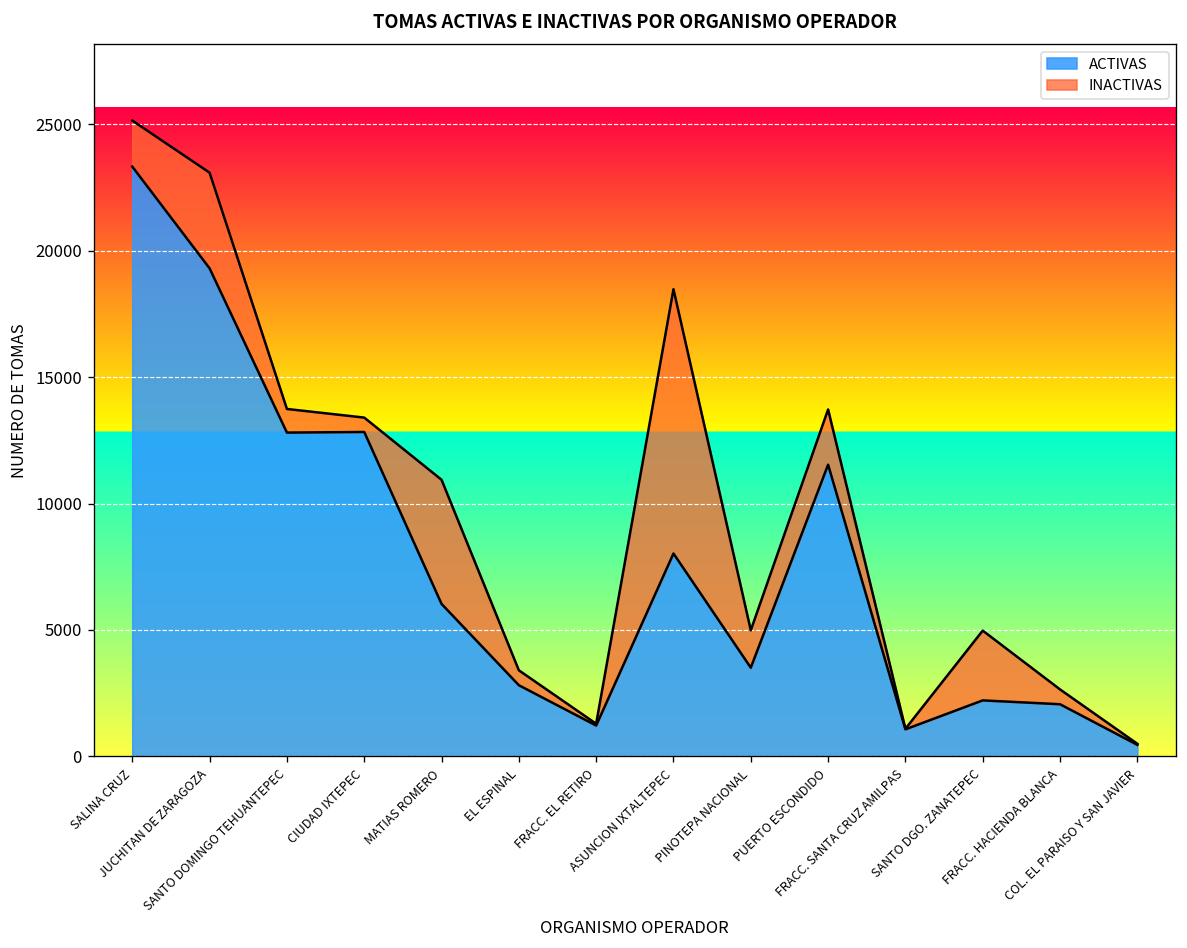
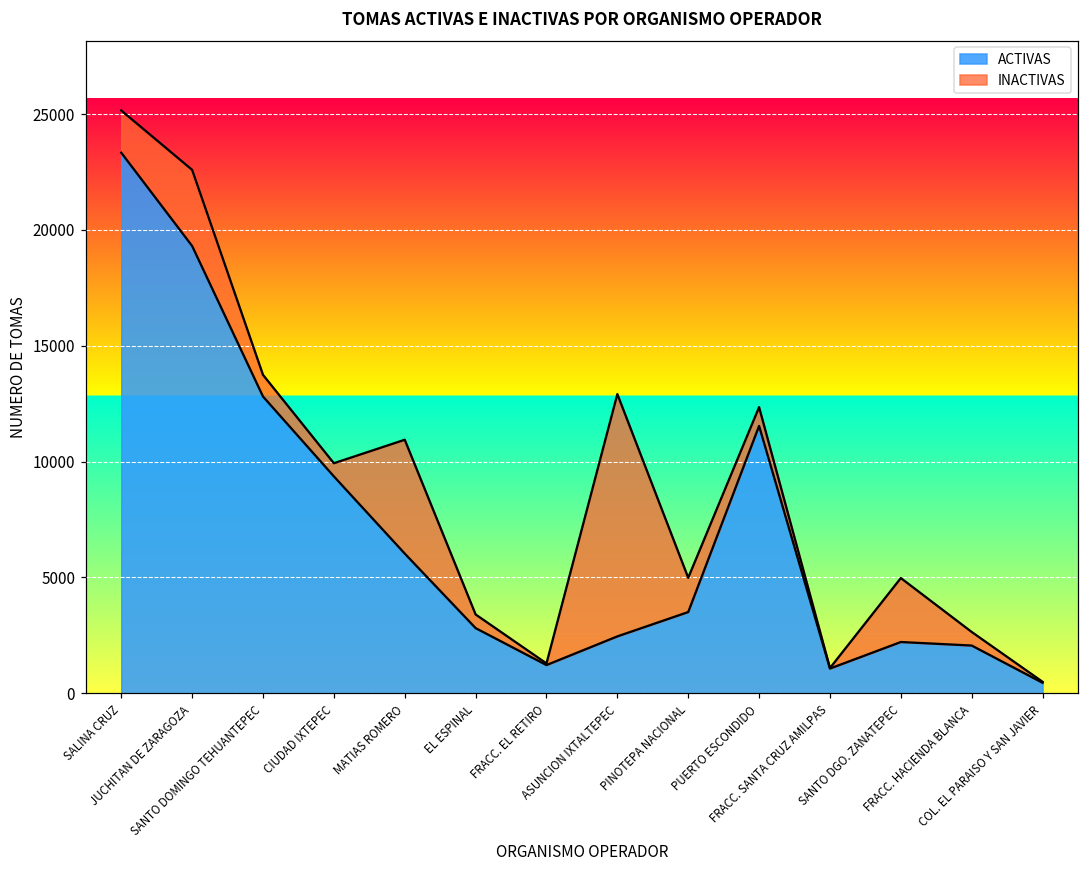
  {
    "ACTIVAS": {
      "SALINA CRUZ": 23300,
      "JUCHITAN DE ZARAGOZA": 19300,
      "SANTO DOMINGO TEHUANTEPEC": 12800,
-     "CIUDAD IXTEPEC": 12800,
+     "CIUDAD IXTEPEC": 9400,
      "MATIAS ROMERO": 6000,
      "EL ESPINAL": 2800,
-     "ASUNCION IXTALTEPEC": 8000,
+     "ASUNCION IXTALTEPEC": 2500,
      "PINOTEPA NACIONAL": 3500,
      "PUERTO ESCONDIDO": 11500,
      "SANTO DGO. ZANATEPEC": 2200,
      "FRACC. HACIENDA BLANCA": 2100
    },
    "INACTIVAS": {
      "SALINA CRUZ": 1800,
-     "JUCHITAN DE ZARAGOZA": 3800,
+     "JUCHITAN DE ZARAGOZA": 3300,
      "SANTO DOMINGO TEHUANTEPEC": 900,
      "CIUDAD IXTEPEC": 600,
      "MATIAS ROMERO": 4900,
      "EL ESPINAL": 600,
      "ASUNCION IXTALTEPEC": 10500,
      "PINOTEPA NACIONAL": 1500,
-     "PUERTO ESCONDIDO": 2200,
+     "PUERTO ESCONDIDO": 800,
      "SANTO DGO. ZANATEPEC": 2800,
      "FRACC. HACIENDA BLANCA": 600
    }
  }
